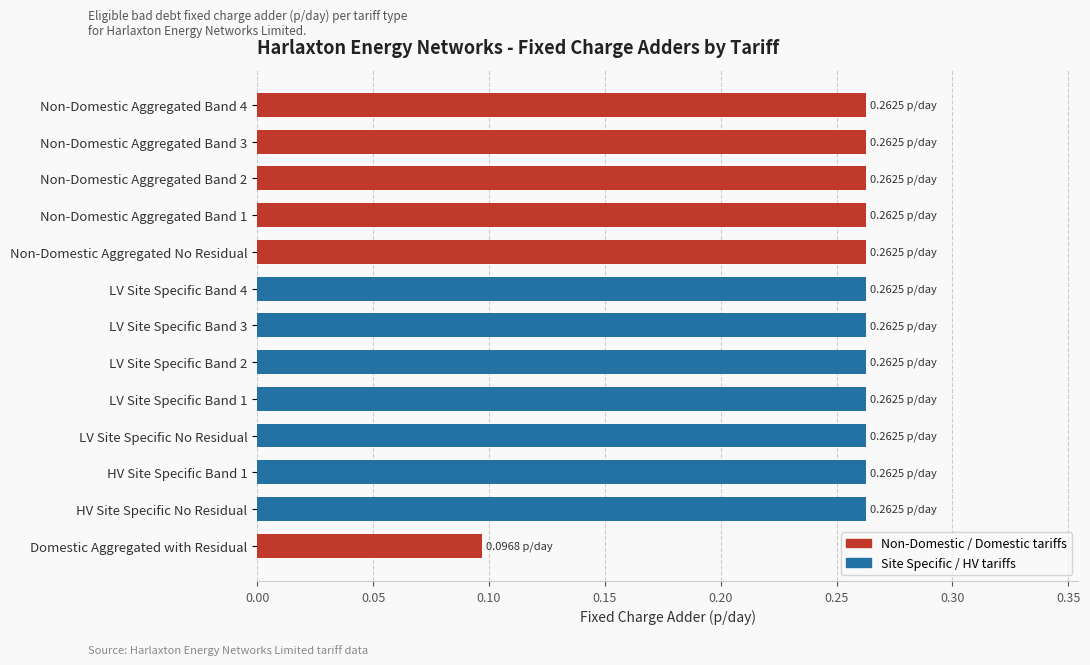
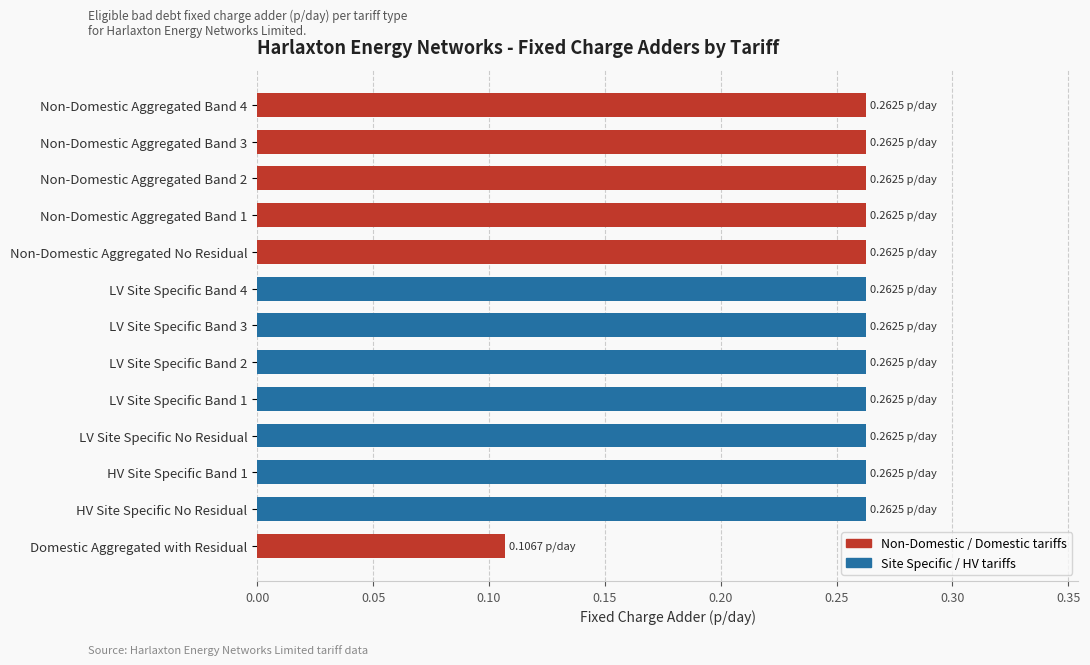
  {
    "Non-Domestic Aggregated Band 4": 0.2625,
    "Non-Domestic Aggregated Band 3": 0.2625,
    "Non-Domestic Aggregated Band 2": 0.2625,
    "Non-Domestic Aggregated Band 1": 0.2625,
    "Non-Domestic Aggregated No Residual": 0.2625,
    "LV Site Specific Band 4": 0.2625,
    "LV Site Specific Band 3": 0.2625,
    "LV Site Specific Band 2": 0.2625,
    "LV Site Specific Band 1": 0.2625,
    "LV Site Specific No Residual": 0.2625,
    "HV Site Specific Band 1": 0.2625,
    "HV Site Specific No Residual": 0.2625,
-   "Domestic Aggregated with Residual": 0.0968
+   "Domestic Aggregated with Residual": 0.1067
  }
